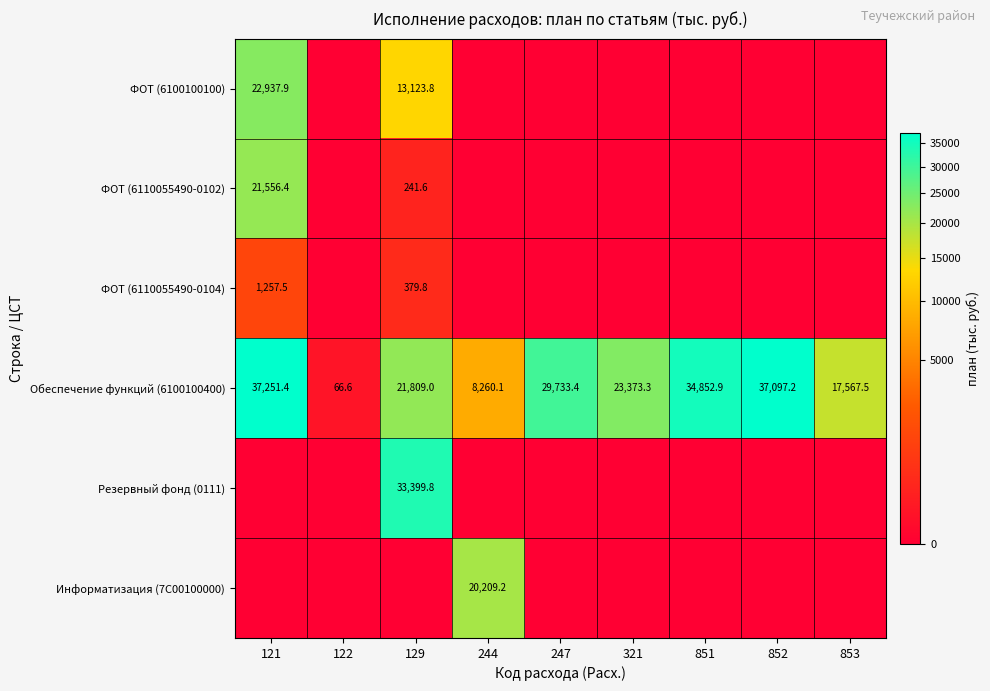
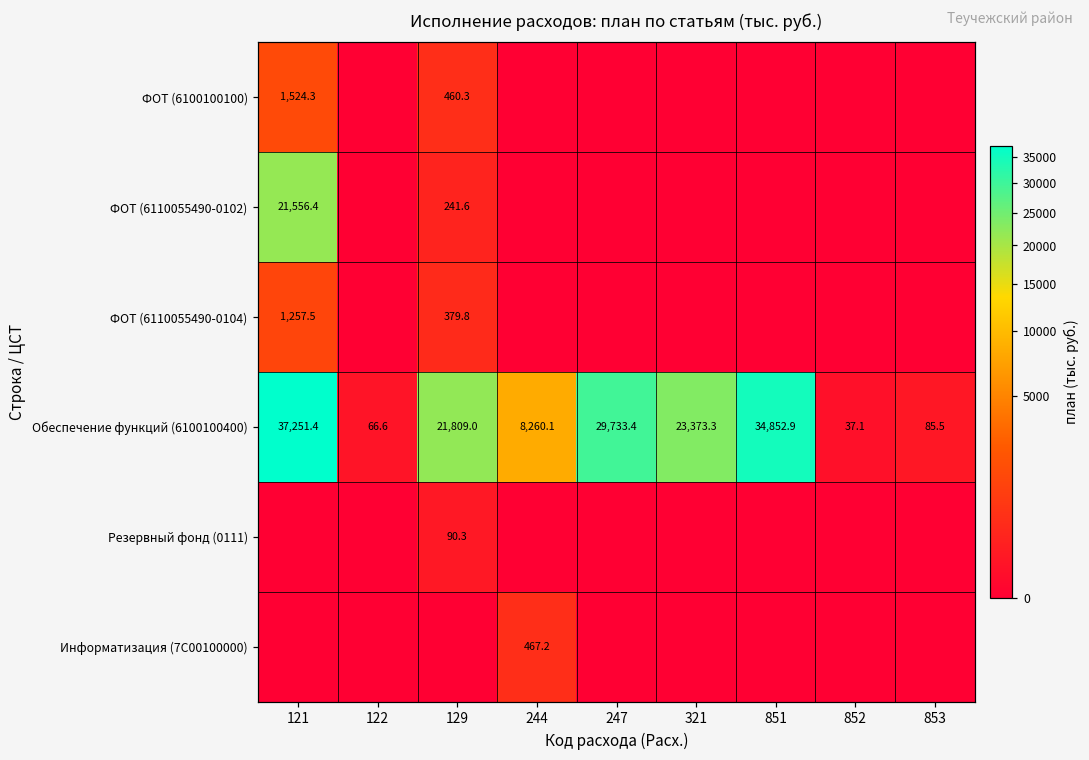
  {
    "ФОТ (6100100100)": {
-     "121": "22,937.9",
-     "129": "13,123.8"
+     "121": "1,524.3",
+     "129": "460.3"
    },
    "ФОТ (6110055490-0102)": {
      "121": "21,556.4",
      "129": "241.6"
    },
    "ФОТ (6110055490-0104)": {
      "121": "1,257.5",
      "129": "379.8"
    },
    "Обеспечение функций (6100100400)": {
      "121": "37,251.4",
      "122": "66.6",
      "129": "21,809.0",
      "244": "8,260.1",
      "247": "29,733.4",
      "321": "23,373.3",
      "851": "34,852.9",
-     "852": "37,097.2",
-     "853": "17,567.5"
+     "852": "37.1",
+     "853": "85.5"
    },
    "Резервный фонд (0111)": {
-     "129": "33,399.8"
+     "129": "90.3"
    },
    "Информатизация (7С00100000)": {
-     "244": "20,209.2"
+     "244": "467.2"
    }
  }
